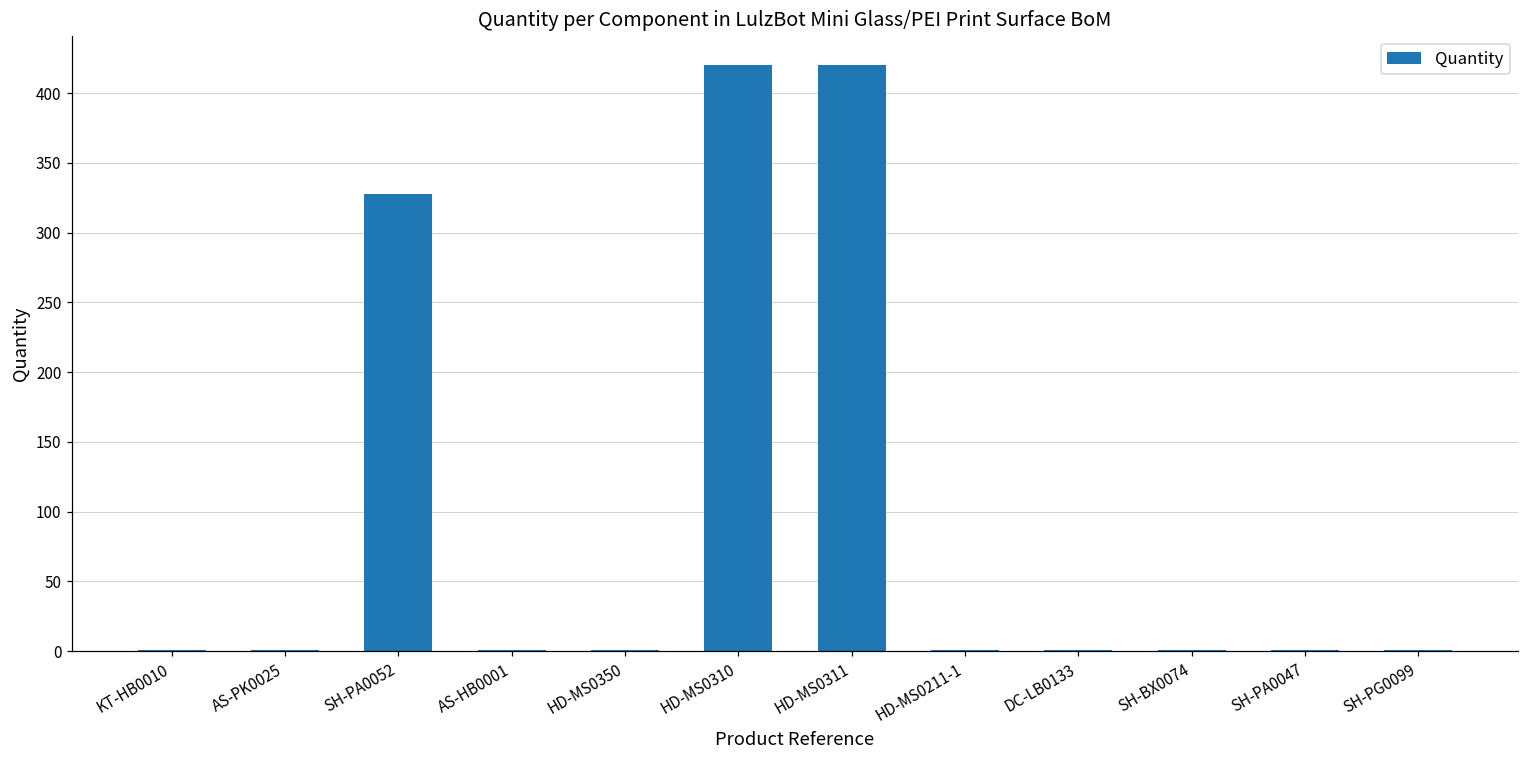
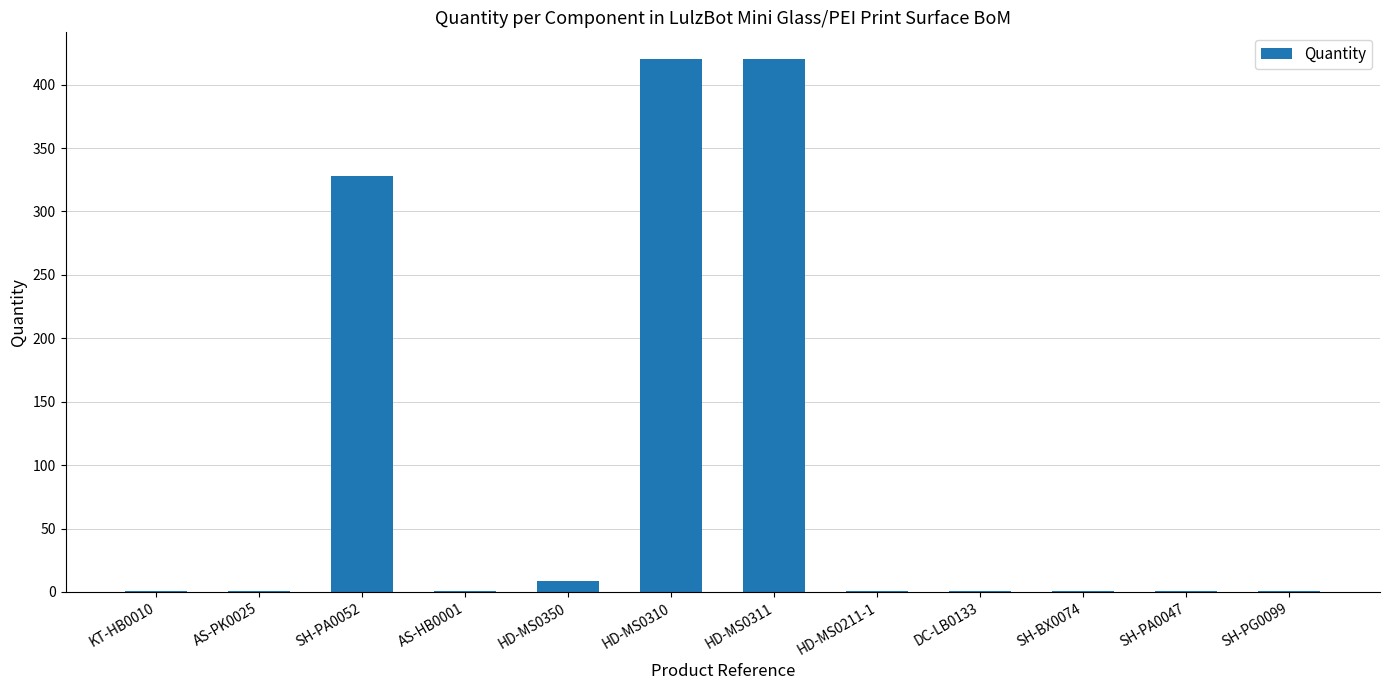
  {
    "SH-PA0052": 328,
-   "HD-MS0350": 1,
+   "HD-MS0350": 9,
    "HD-MS0310": 420,
    "HD-MS0311": 420
  }
